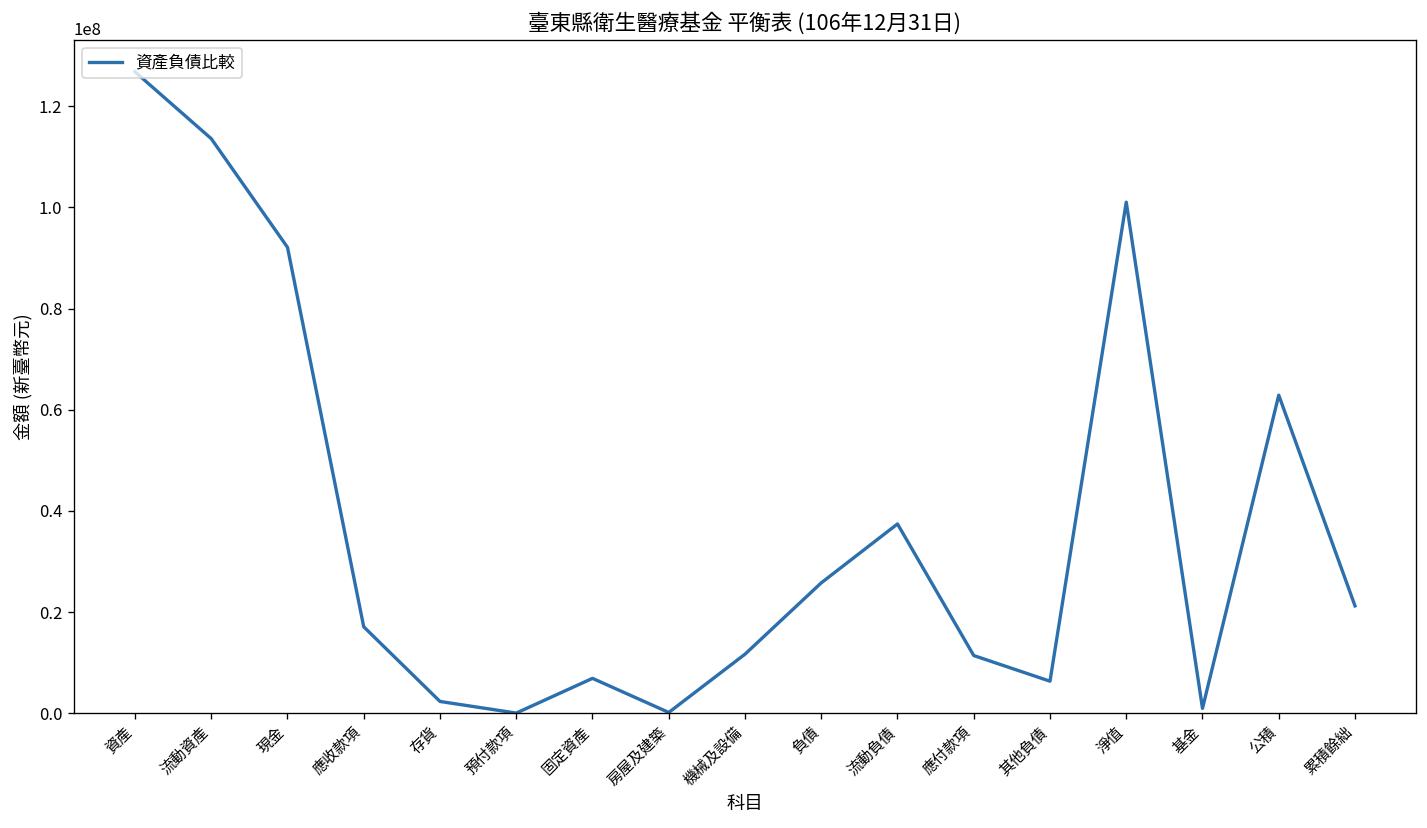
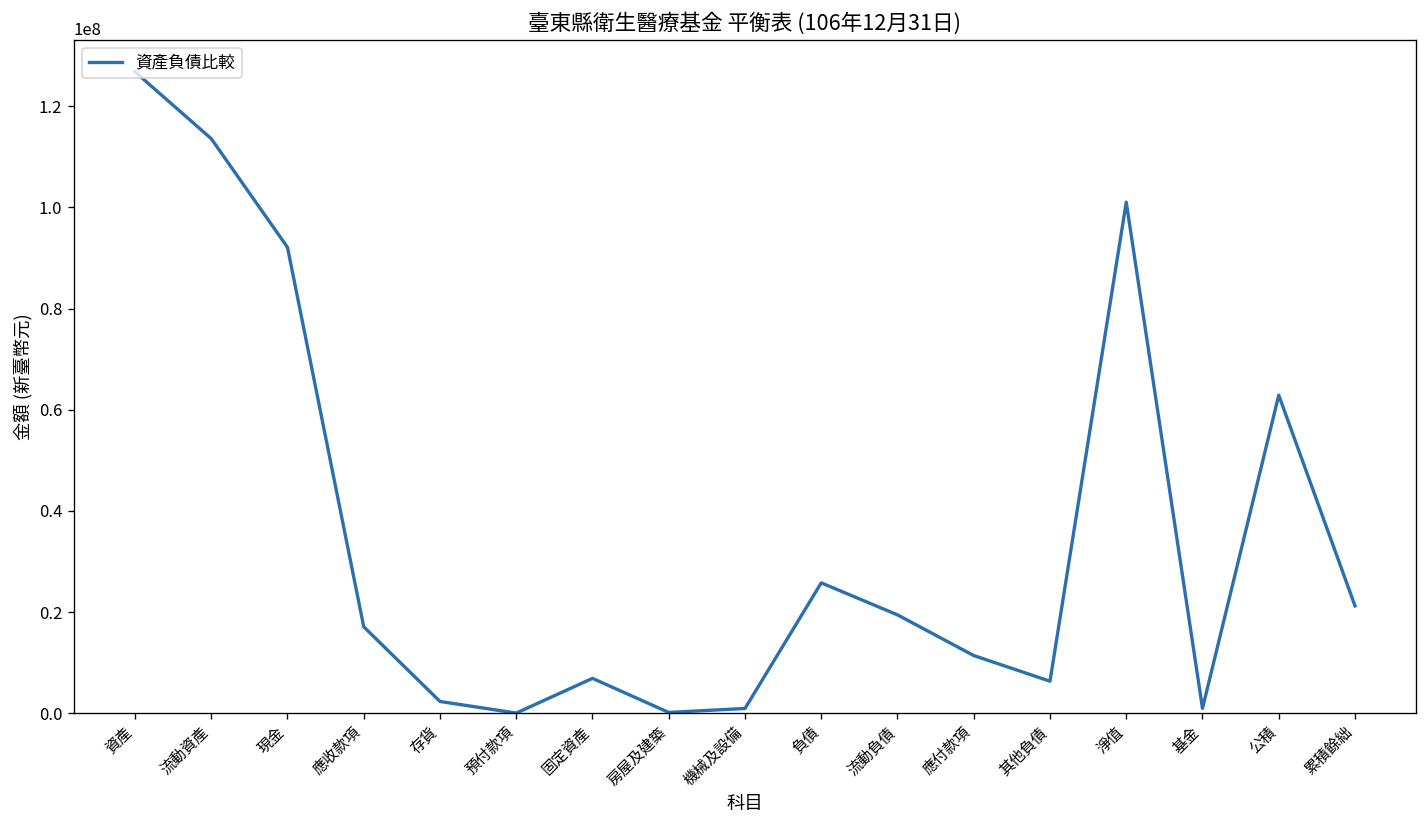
  {
    "流動資產": 114000000,
    "現金": 92000000,
    "應收款項": 17000000,
    "存貨": 2000000,
    "預付款項": 0,
    "固定資產": 7000000,
    "房屋及建築": 0,
-   "機械及設備": 12000000,
+   "機械及設備": 1000000,
    "負債": 26000000,
-   "流動負債": 37000000,
+   "流動負債": 19000000,
    "應付款項": 11000000,
    "其他負債": 6000000,
    "淨值": 101000000,
    "基金": 1000000,
    "公積": 63000000,
    "累積餘絀": 21000000
  }
